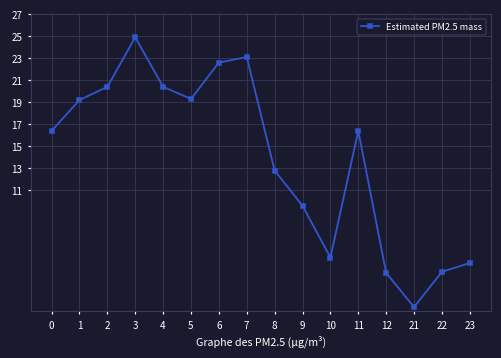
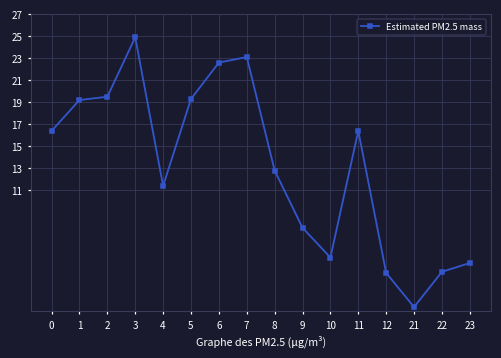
  {
    "0": 16.4,
    "1": 19.2,
-   "2": 20.4,
+   "2": 19.5,
    "3": 24.9,
-   "4": 20.4,
+   "4": 11.4,
    "5": 19.3,
    "6": 22.6,
    "7": 23.1,
    "8": 12.8,
-   "9": 9.6,
+   "9": 7.6,
    "10": 4.9,
    "11": 16.4,
    "12": 3.5,
    "21": 0.4,
    "22": 3.6,
    "23": 4.4
  }
